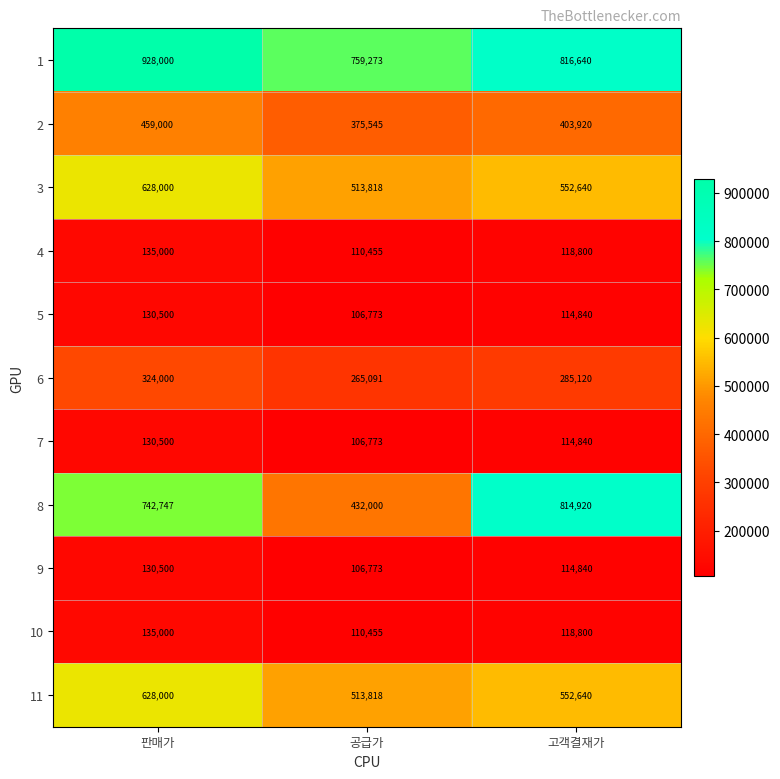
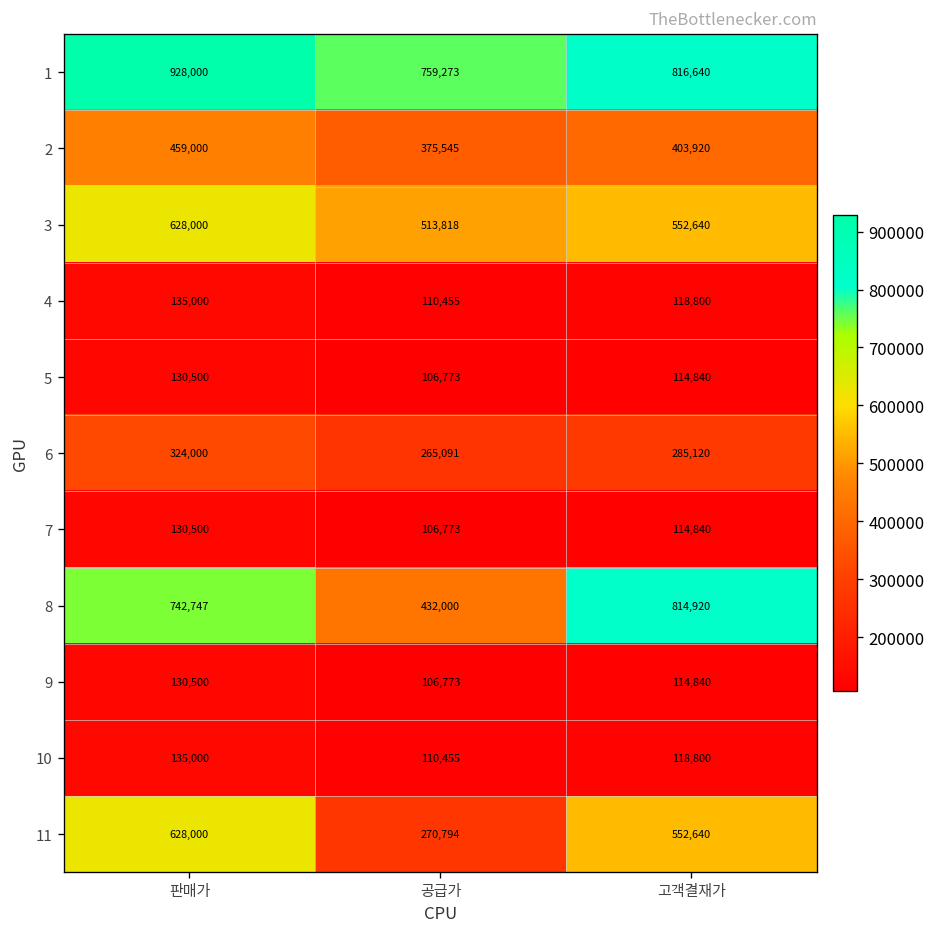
  {
    "1": {
      "판매가": "928,000",
      "공급가": "759,273",
      "고객결재가": "816,640"
    },
    "2": {
      "판매가": "459,000",
      "공급가": "375,545",
      "고객결재가": "403,920"
    },
    "3": {
      "판매가": "628,000",
      "공급가": "513,818",
      "고객결재가": "552,640"
    },
    "4": {
      "판매가": "135,000",
      "공급가": "110,455",
      "고객결재가": "118,800"
    },
    "5": {
      "판매가": "130,500",
      "공급가": "106,773",
      "고객결재가": "114,840"
    },
    "6": {
      "판매가": "324,000",
      "공급가": "265,091",
      "고객결재가": "285,120"
    },
    "7": {
      "판매가": "130,500",
      "공급가": "106,773",
      "고객결재가": "114,840"
    },
    "8": {
      "판매가": "742,747",
      "공급가": "432,000",
      "고객결재가": "814,920"
    },
    "9": {
      "판매가": "130,500",
      "공급가": "106,773",
      "고객결재가": "114,840"
    },
    "10": {
      "판매가": "135,000",
      "공급가": "110,455",
      "고객결재가": "118,800"
    },
    "11": {
      "판매가": "628,000",
-     "공급가": "513,818",
+     "공급가": "270,794",
      "고객결재가": "552,640"
    }
  }
